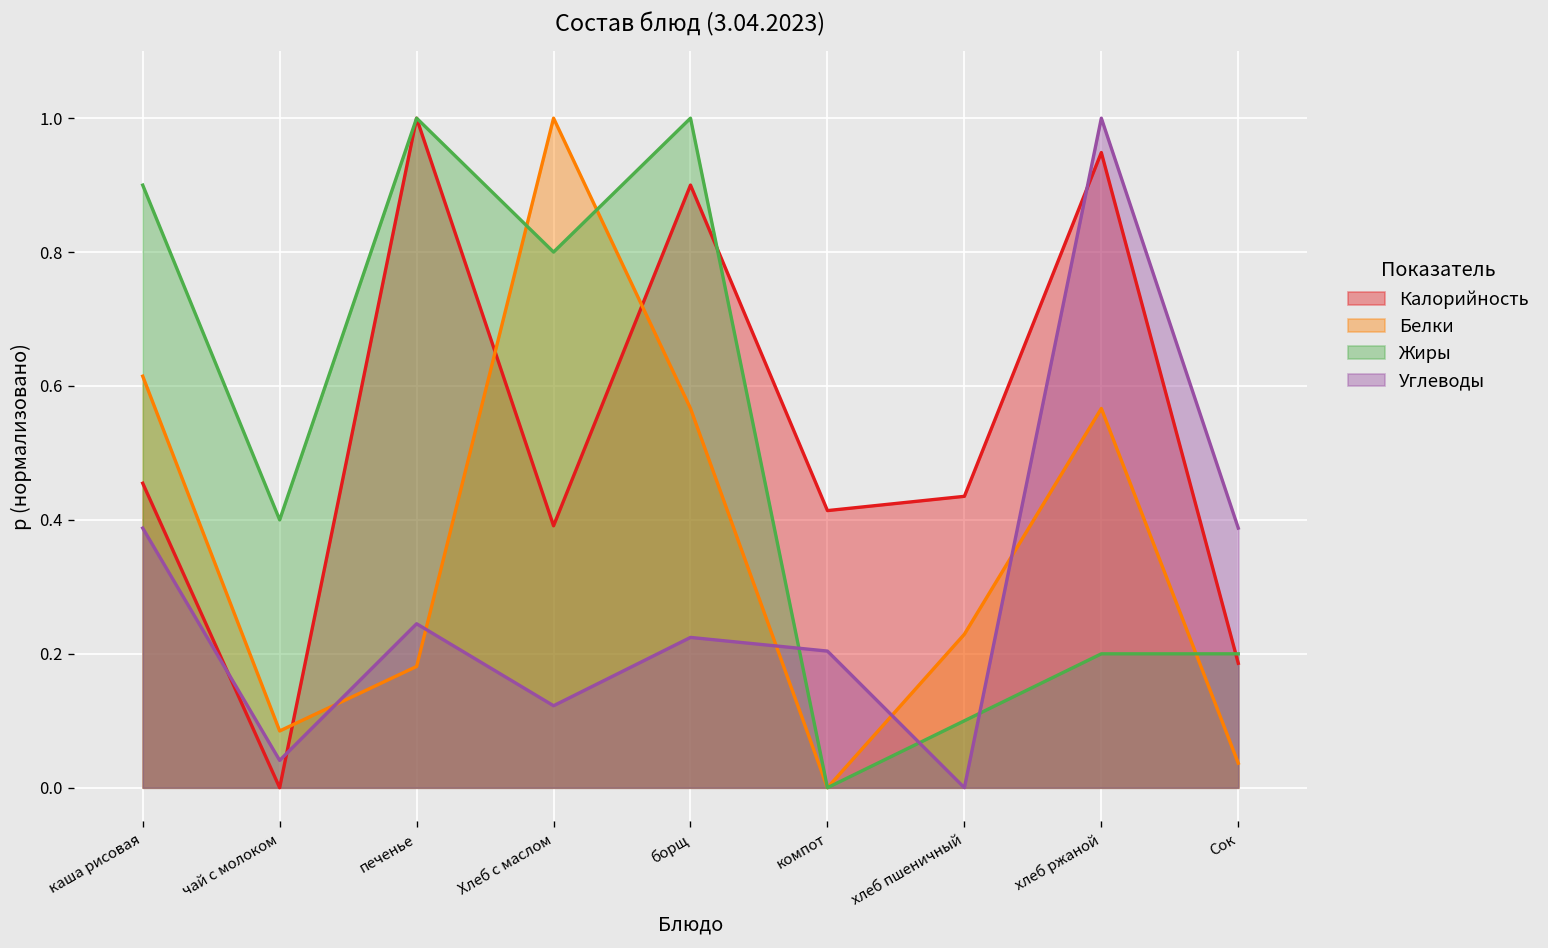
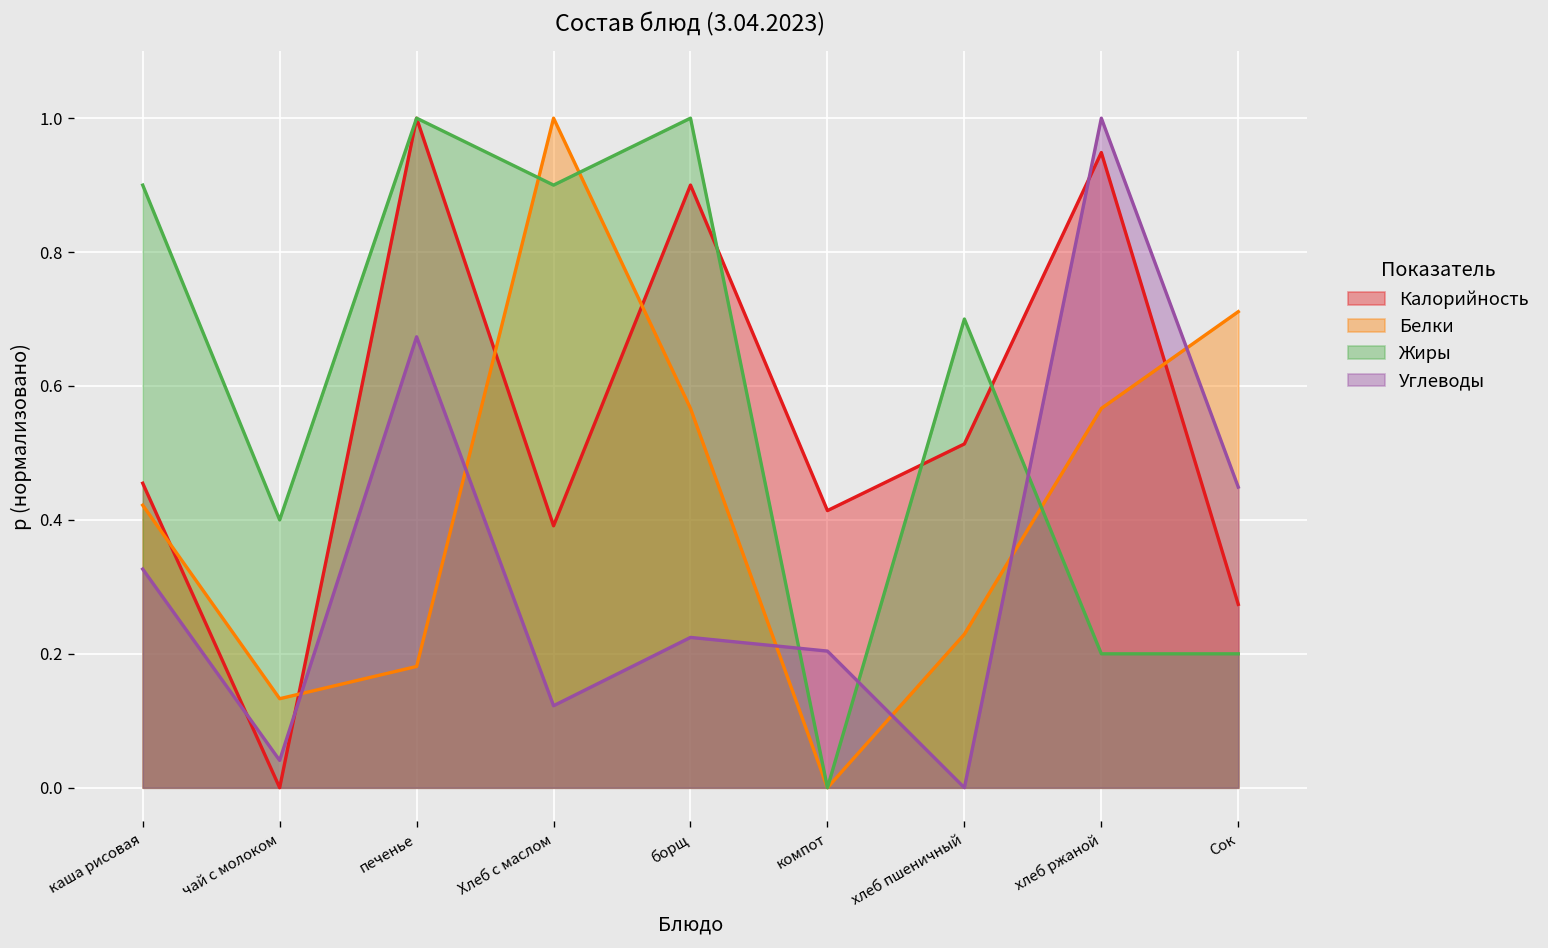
  {
    "Калорийность": {
      "каша рисовая": 0.45,
      "чай с молоком": 0.00,
      "Хлеб с маслом": 0.39,
      "борщ": 0.90,
      "компот": 0.41,
-     "хлеб пшеничный": 0.44,
+     "хлеб пшеничный": 0.51,
      "хлеб ржаной": 0.95,
-     "Сок": 0.19
+     "Сок": 0.27
    },
    "Белки": {
-     "каша рисовая": 0.61,
-     "чай с молоком": 0.08,
+     "каша рисовая": 0.42,
+     "чай с молоком": 0.13,
      "печенье": 0.18,
      "Хлеб с маслом": 1.00,
      "борщ": 0.57,
      "хлеб пшеничный": 0.23,
      "хлеб ржаной": 0.57,
-     "Сок": 0.04
+     "Сок": 0.71
    },
    "Жиры": {
      "каша рисовая": 0.90,
      "чай с молоком": 0.40,
-     "Хлеб с маслом": 0.80,
+     "Хлеб с маслом": 0.90,
      "борщ": 1.00,
-     "хлеб пшеничный": 0.10,
+     "хлеб пшеничный": 0.70,
      "хлеб ржаной": 0.20,
      "Сок": 0.20
    },
    "Углеводы": {
-     "каша рисовая": 0.39,
+     "каша рисовая": 0.33,
      "чай с молоком": 0.04,
-     "печенье": 0.24,
+     "печенье": 0.67,
      "Хлеб с маслом": 0.12,
      "борщ": 0.22,
      "компот": 0.20,
      "хлеб пшеничный": 0.00,
      "хлеб ржаной": 1.00,
-     "Сок": 0.39
+     "Сок": 0.45
    }
  }
